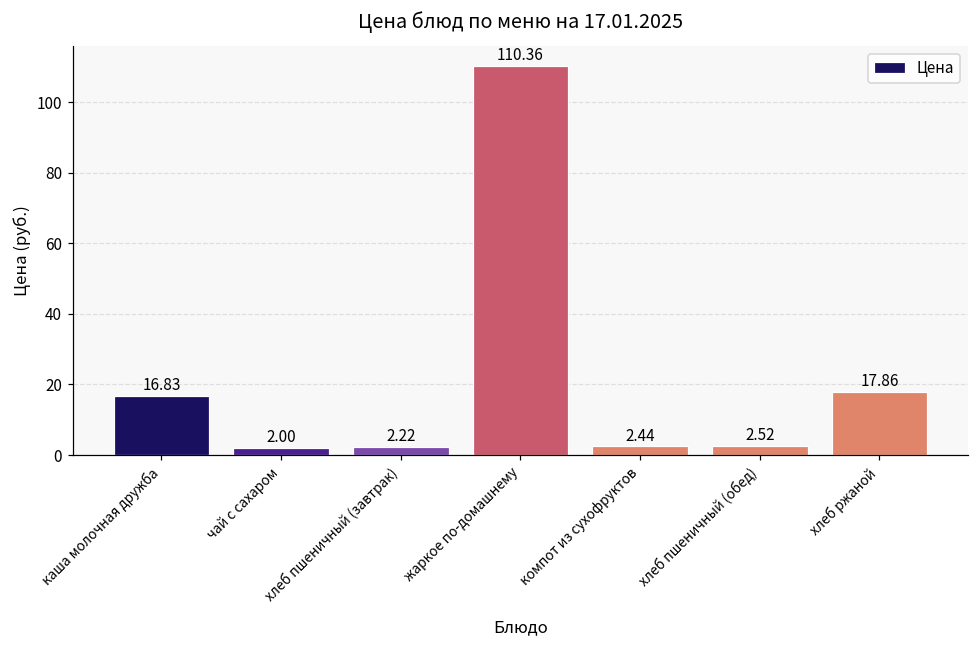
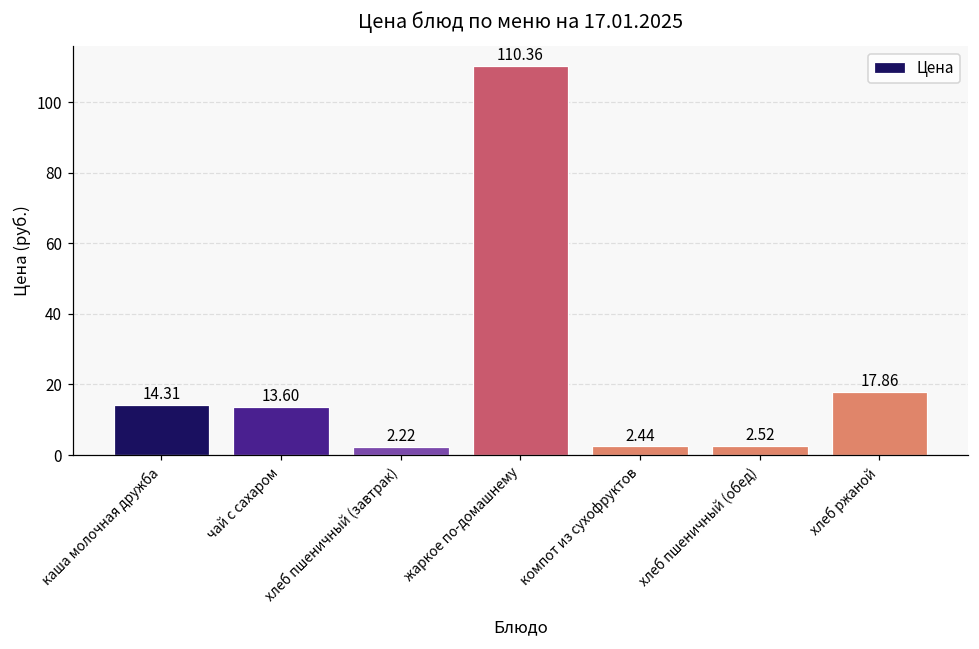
  {
-   "каша молочная дружба": 16.83,
-   "чай с сахаром": 2.00,
+   "каша молочная дружба": 14.31,
+   "чай с сахаром": 13.60,
    "хлеб пшеничный (завтрак)": 2.22,
    "жаркое по-домашнему": 110.36,
    "компот из сухофруктов": 2.44,
    "хлеб пшеничный (обед)": 2.52,
    "хлеб ржаной": 17.86
  }
